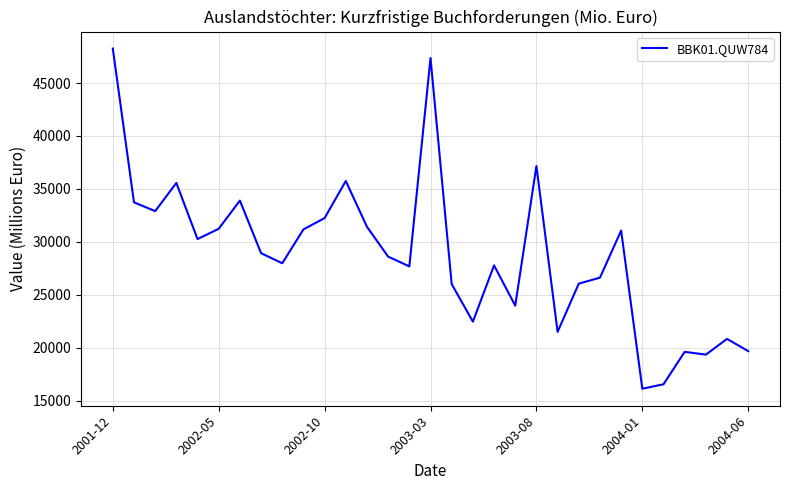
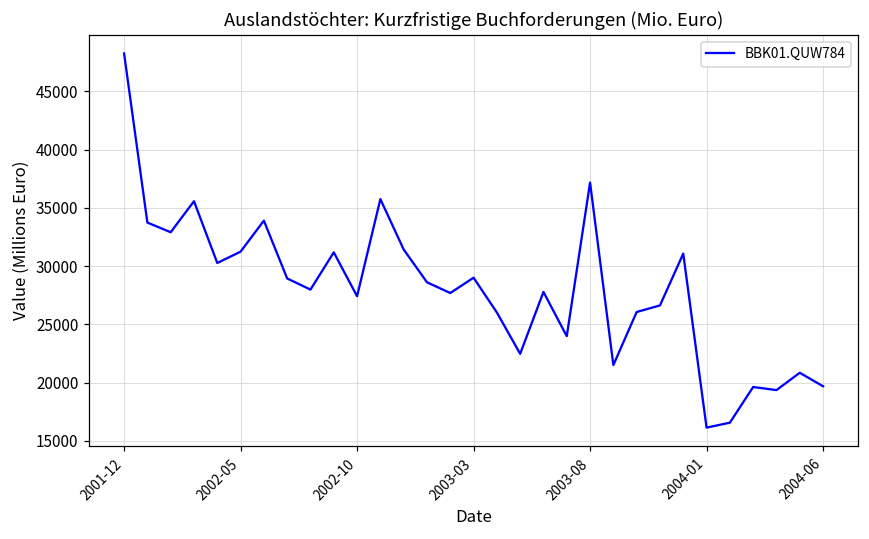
  {
    "2001-12": 48300,
    "2002-05": 31200,
-   "2002-10": 32200,
-   "2003-03": 47400,
+   "2002-10": 27400,
+   "2003-03": 29000,
    "2003-08": 37200,
    "2004-01": 16100,
    "2004-06": 19700
  }
